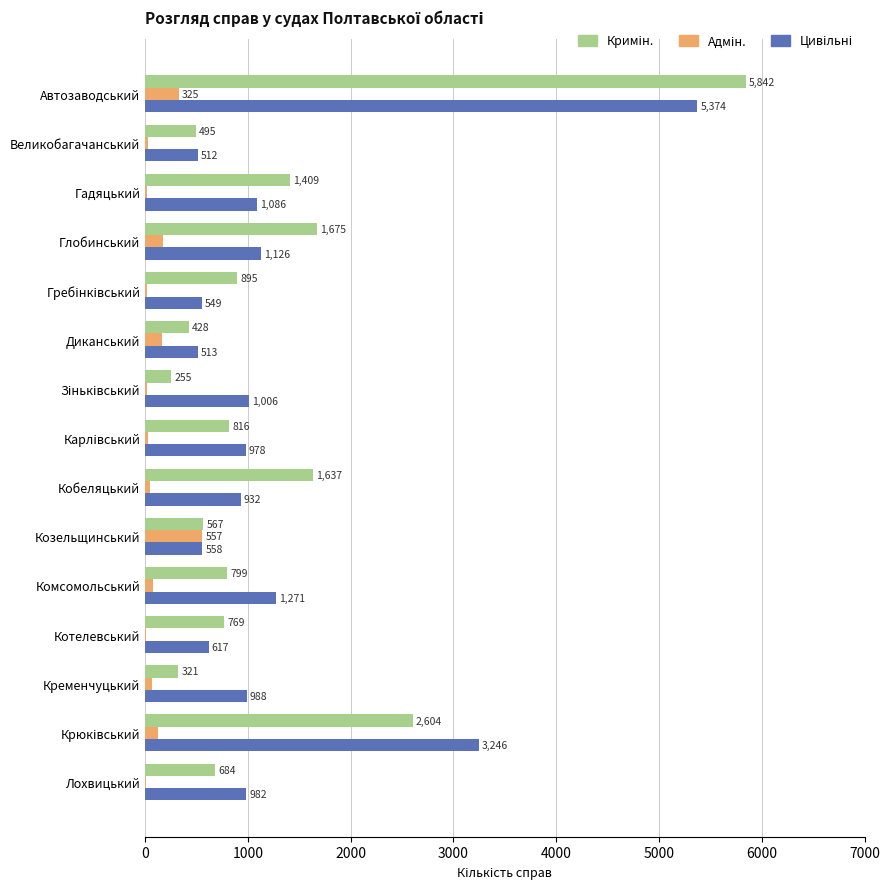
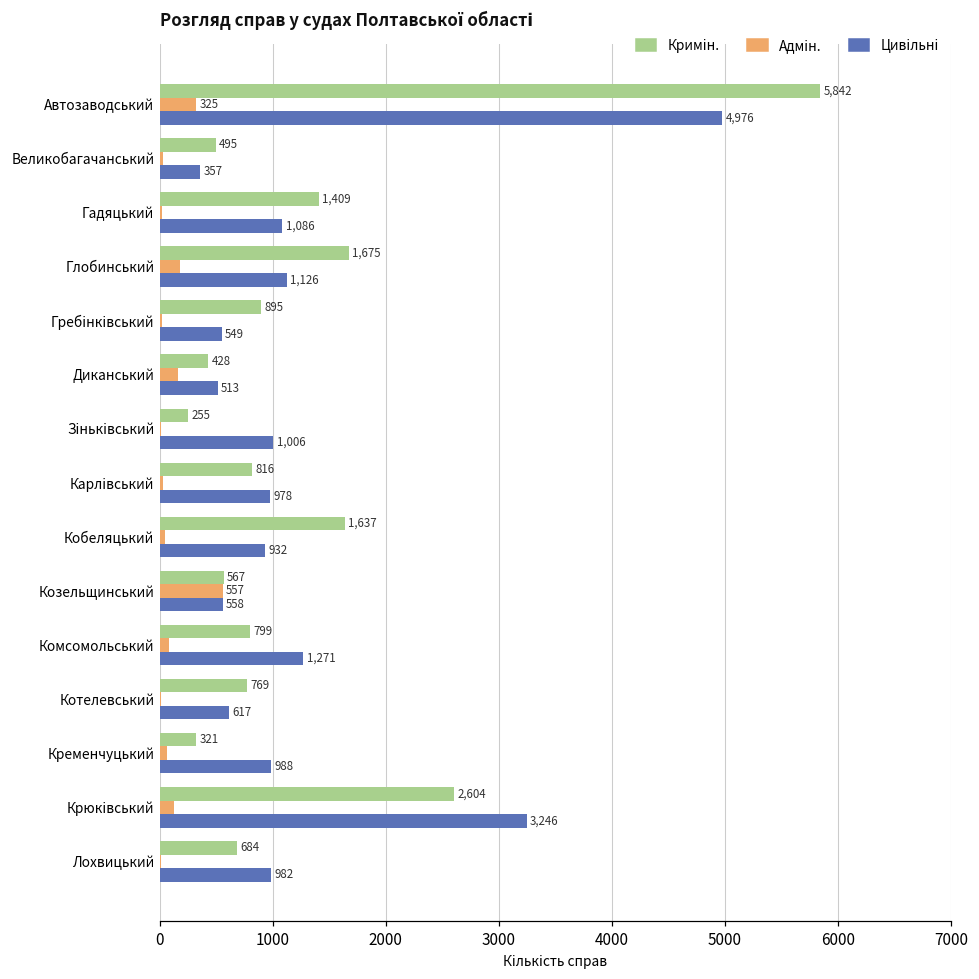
  {
    "Кримін.": {
      "Автозаводський": "5,842",
      "Великобагачанський": "495",
      "Гадяцький": "1,409",
      "Глобинський": "1,675",
      "Гребінківський": "895",
      "Диканський": "428",
      "Зіньківський": "255",
      "Карлівський": "816",
      "Кобеляцький": "1,637",
      "Козельщинський": "567",
      "Комсомольський": "799",
      "Котелевський": "769",
      "Кременчуцький": "321",
      "Крюківський": "2,604",
      "Лохвицький": "684"
    },
    "Адмін.": {
      "Автозаводський": "325",
      "Козельщинський": "557"
    },
    "Цивільні": {
-     "Автозаводський": "5,374",
-     "Великобагачанський": "512",
+     "Автозаводський": "4,976",
+     "Великобагачанський": "357",
      "Гадяцький": "1,086",
      "Глобинський": "1,126",
      "Гребінківський": "549",
      "Диканський": "513",
      "Зіньківський": "1,006",
      "Карлівський": "978",
      "Кобеляцький": "932",
      "Козельщинський": "558",
      "Комсомольський": "1,271",
      "Котелевський": "617",
      "Кременчуцький": "988",
      "Крюківський": "3,246",
      "Лохвицький": "982"
    }
  }
